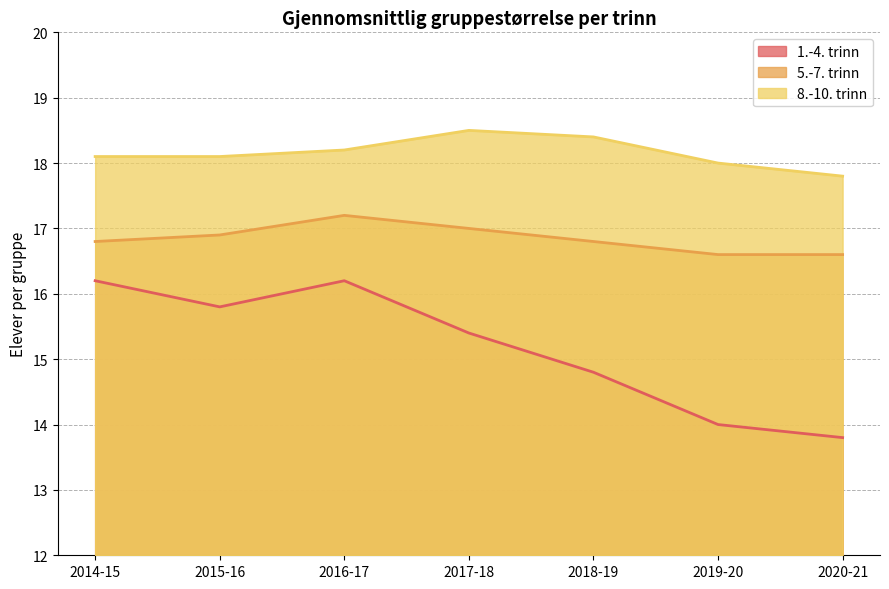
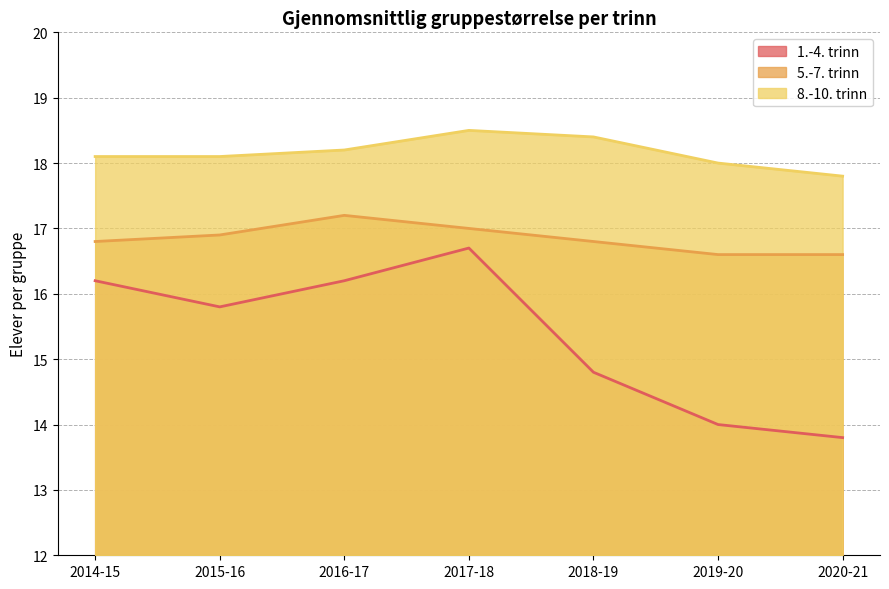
  {
    "1.-4. trinn": {
      "2014-15": 16.2,
      "2015-16": 15.8,
      "2016-17": 16.2,
-     "2017-18": 15.4,
+     "2017-18": 16.7,
      "2018-19": 14.8,
      "2019-20": 14.0,
      "2020-21": 13.8
    }
  }
